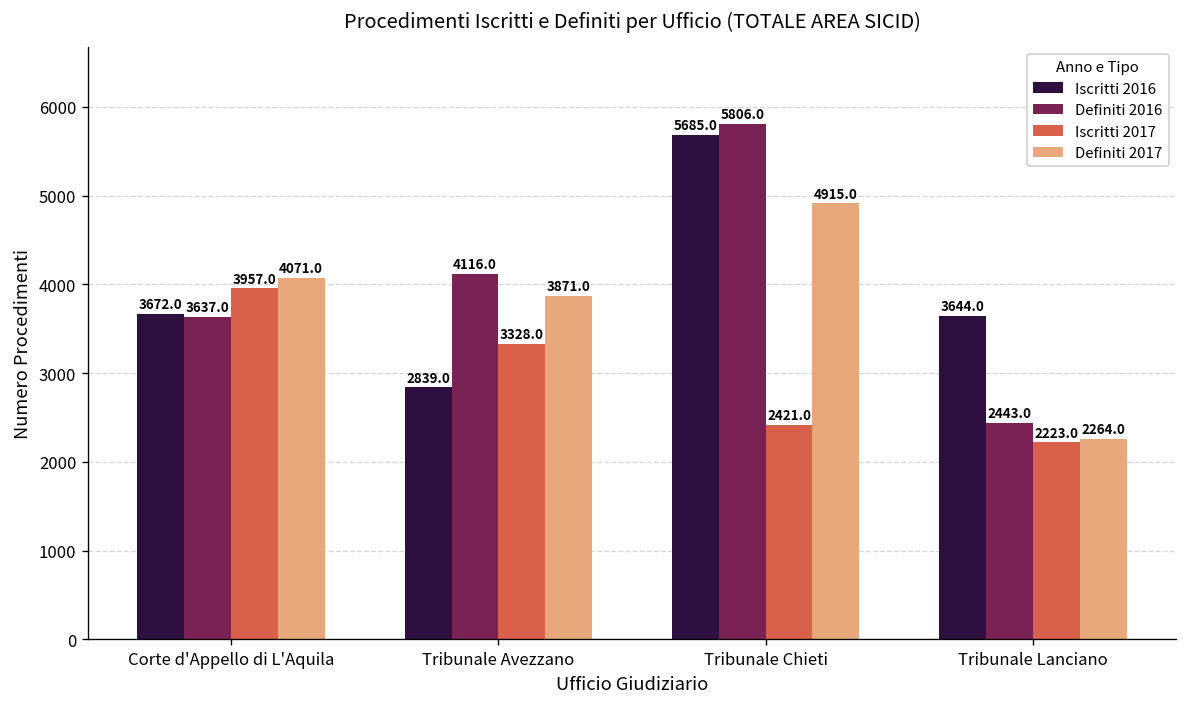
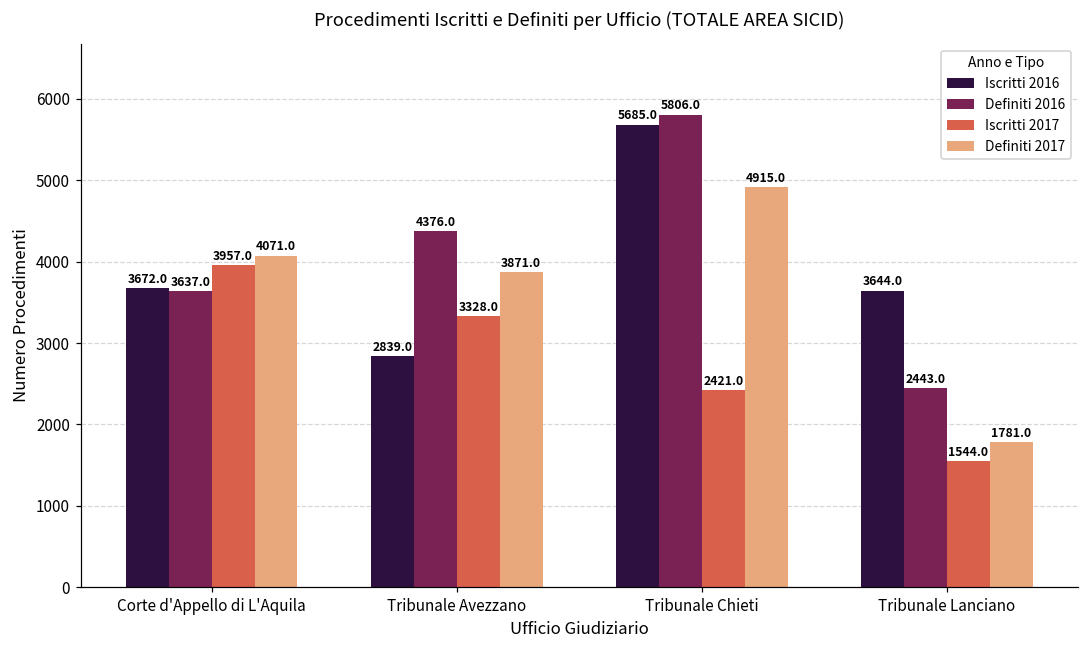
  {
    "Iscritti 2016": {
      "Corte d'Appello di L'Aquila": 3672.0,
      "Tribunale Avezzano": 2839.0,
      "Tribunale Chieti": 5685.0,
      "Tribunale Lanciano": 3644.0
    },
    "Definiti 2016": {
      "Corte d'Appello di L'Aquila": 3637.0,
-     "Tribunale Avezzano": 4116.0,
+     "Tribunale Avezzano": 4376.0,
      "Tribunale Chieti": 5806.0,
      "Tribunale Lanciano": 2443.0
    },
    "Iscritti 2017": {
      "Corte d'Appello di L'Aquila": 3957.0,
      "Tribunale Avezzano": 3328.0,
      "Tribunale Chieti": 2421.0,
-     "Tribunale Lanciano": 2223.0
+     "Tribunale Lanciano": 1544.0
    },
    "Definiti 2017": {
      "Corte d'Appello di L'Aquila": 4071.0,
      "Tribunale Avezzano": 3871.0,
      "Tribunale Chieti": 4915.0,
-     "Tribunale Lanciano": 2264.0
+     "Tribunale Lanciano": 1781.0
    }
  }
